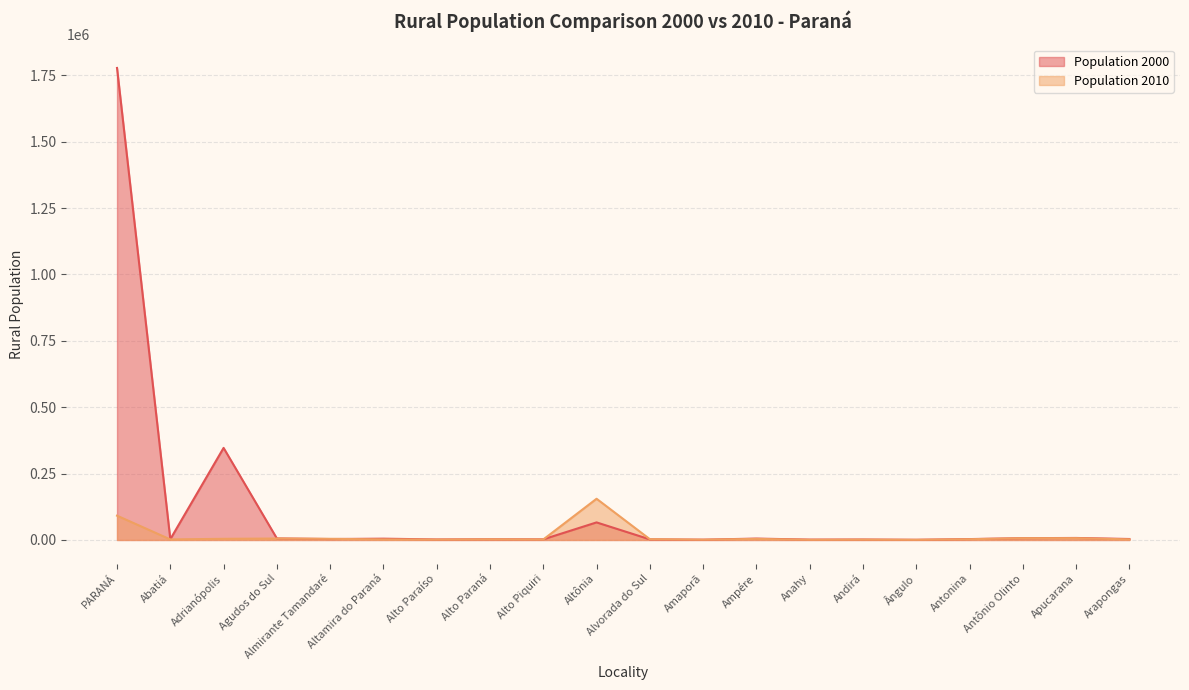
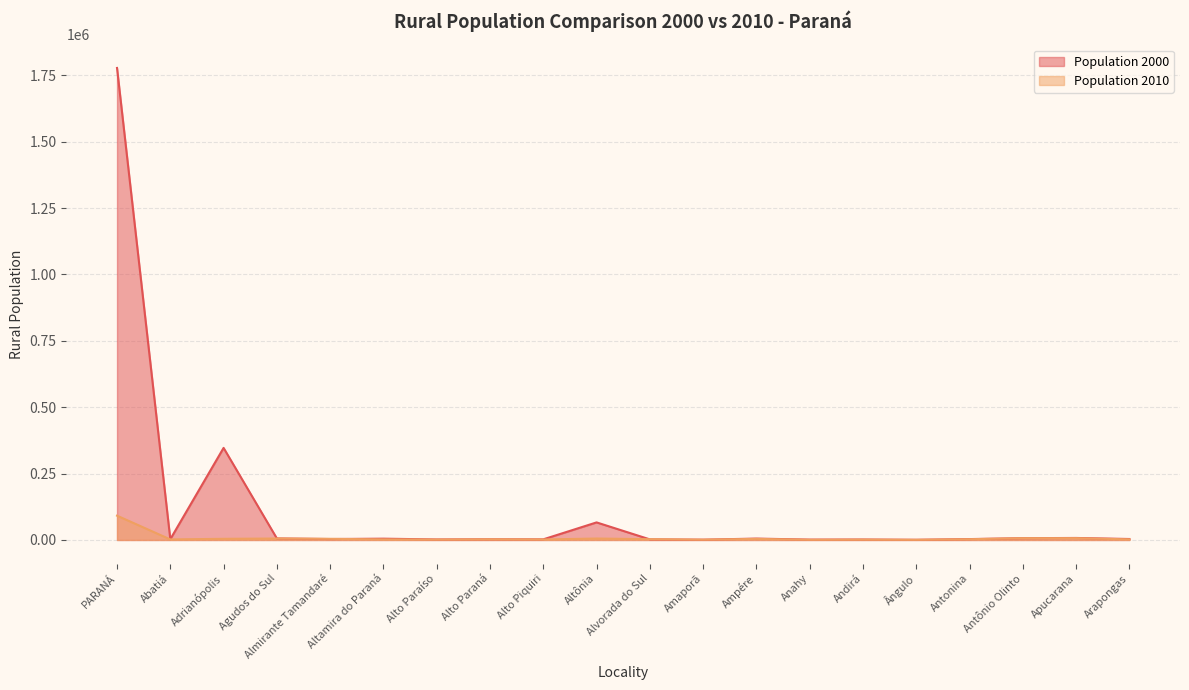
  {
    "Population 2000": {
      "PARANÁ": 1780000,
      "Adrianópolis": 350000,
      "Altônia": 70000
    },
    "Population 2010": {
      "PARANÁ": 90000,
      "Adrianópolis": 0,
-     "Altônia": 160000
+     "Altônia": 10000
    }
  }
